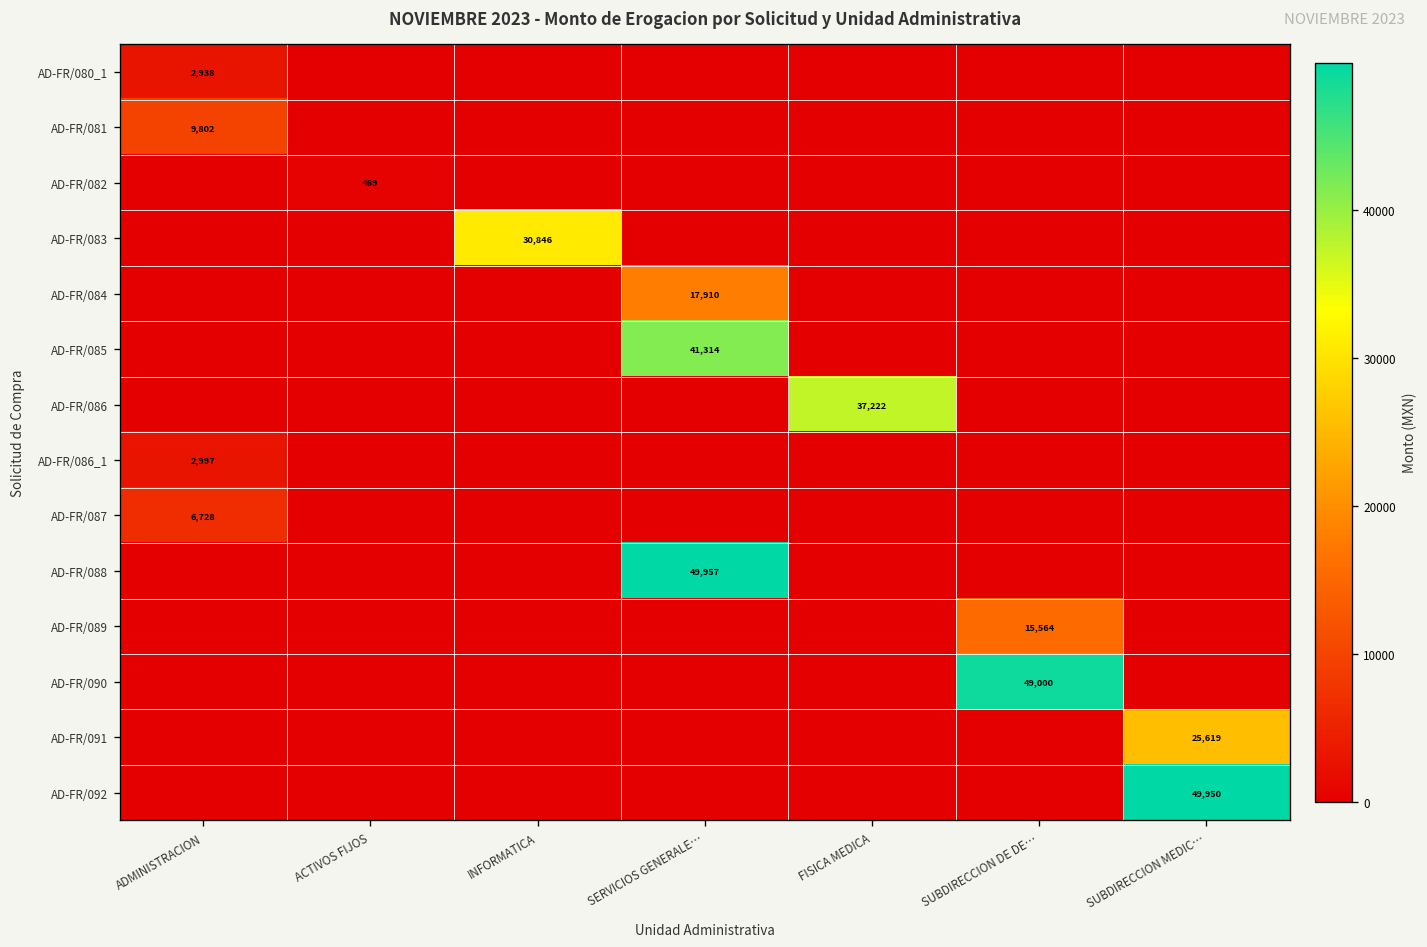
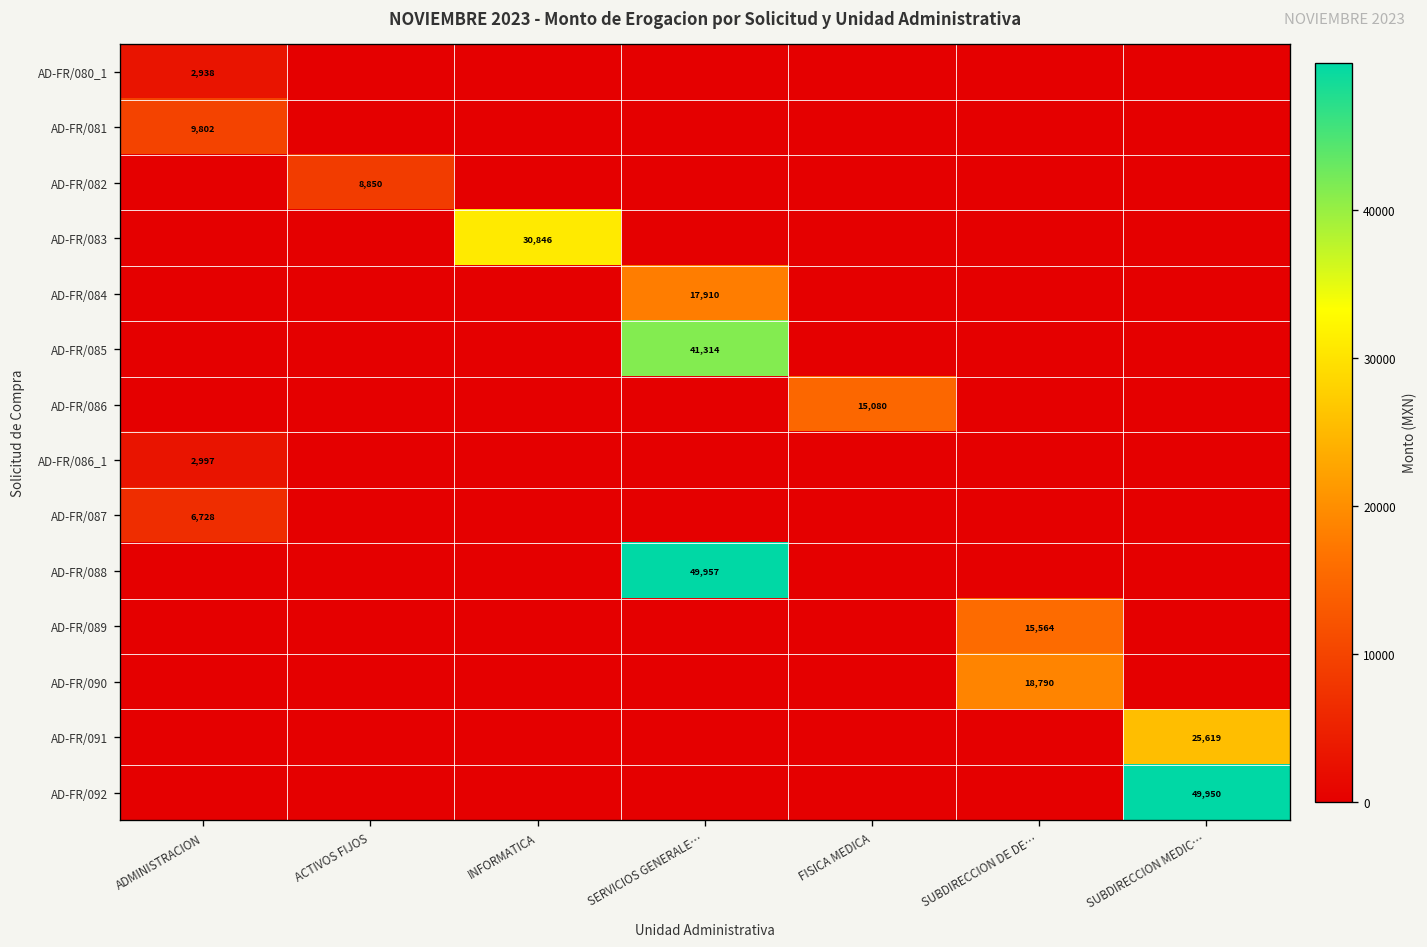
  {
    "AD-FR/080_1": {
      "ADMINISTRACION": "2,938"
    },
    "AD-FR/081": {
      "ADMINISTRACION": "9,802"
    },
    "AD-FR/082": {
-     "ACTIVOS FIJOS": "469"
+     "ACTIVOS FIJOS": "8,850"
    },
    "AD-FR/083": {
      "INFORMATICA": "30,846"
    },
    "AD-FR/084": {
      "SERVICIOS GENERALE…": "17,910"
    },
    "AD-FR/085": {
      "SERVICIOS GENERALE…": "41,314"
    },
    "AD-FR/086": {
-     "FISICA MEDICA": "37,222"
+     "FISICA MEDICA": "15,080"
    },
    "AD-FR/086_1": {
      "ADMINISTRACION": "2,997"
    },
    "AD-FR/087": {
      "ADMINISTRACION": "6,728"
    },
    "AD-FR/088": {
      "SERVICIOS GENERALE…": "49,957"
    },
    "AD-FR/089": {
      "SUBDIRECCION DE DE…": "15,564"
    },
    "AD-FR/090": {
-     "SUBDIRECCION DE DE…": "49,000"
+     "SUBDIRECCION DE DE…": "18,790"
    },
    "AD-FR/091": {
      "SUBDIRECCION MEDIC…": "25,619"
    },
    "AD-FR/092": {
      "SUBDIRECCION MEDIC…": "49,950"
    }
  }
